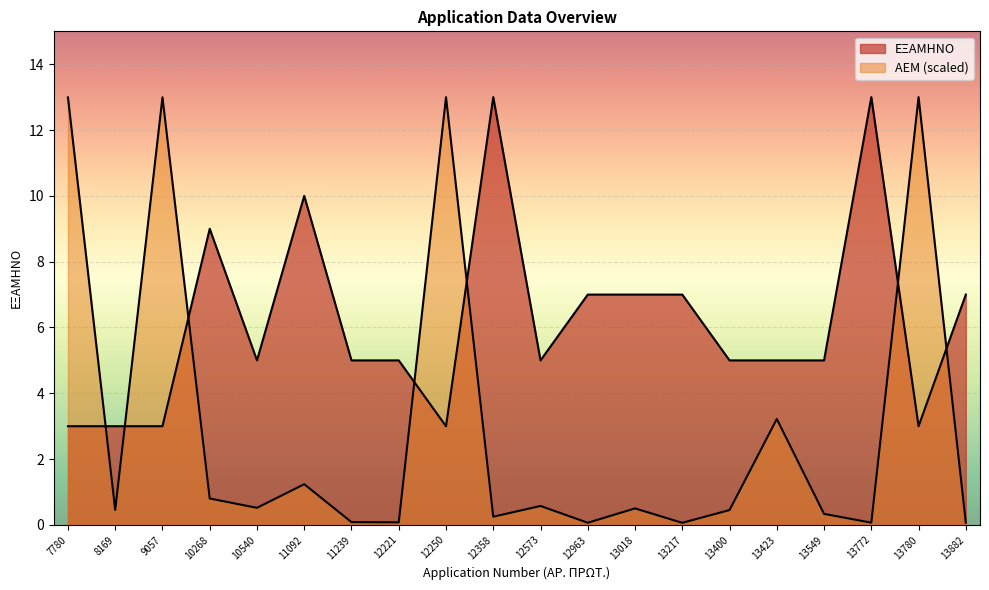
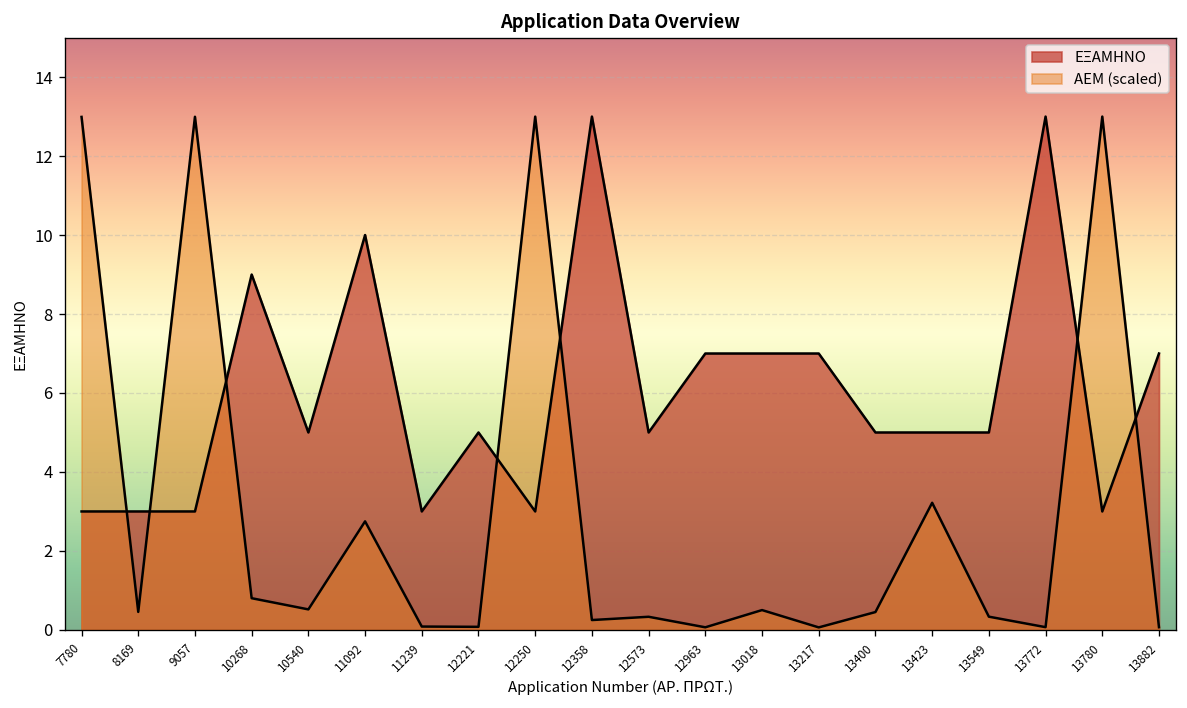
  {
    "ΕΞΑΜΗΝΟ": {
      "7780": 3,
      "8169": 3,
      "9057": 3,
      "10268": 9,
      "10540": 5,
      "11092": 10,
-     "11239": 5,
+     "11239": 3,
      "12221": 5,
      "12250": 3,
      "12358": 13,
      "12573": 5,
      "12963": 7,
      "13018": 7,
      "13217": 7,
      "13400": 5,
      "13423": 5,
      "13549": 5,
      "13772": 13,
      "13780": 3,
      "13882": 7
    },
    "ΑΕΜ (scaled)": {
      "7780": 13.0,
      "8169": 0.5,
      "9057": 13.0,
      "10268": 0.8,
      "10540": 0.5,
-     "11092": 1.2,
+     "11092": 2.7,
      "11239": 0.1,
      "12221": 0.1,
      "12250": 13.0,
      "12358": 0.3,
-     "12573": 0.6,
+     "12573": 0.3,
      "12963": 0.1,
      "13018": 0.5,
      "13217": 0.1,
      "13400": 0.5,
      "13423": 3.2,
      "13549": 0.3,
      "13772": 0.1,
      "13780": 13.0,
      "13882": 0.1
    }
  }
